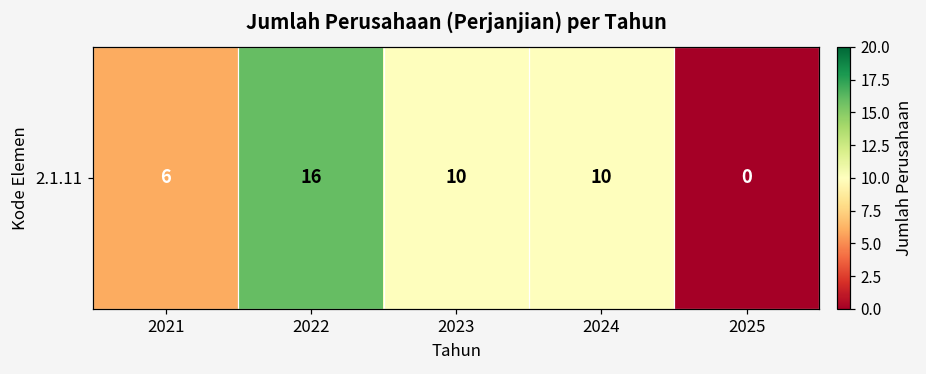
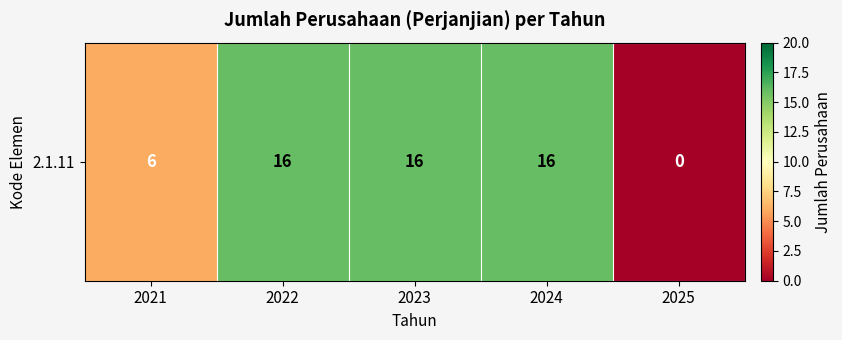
  {
    "2.1.11": {
      "2021": 6,
      "2022": 16,
-     "2023": 10,
-     "2024": 10,
+     "2023": 16,
+     "2024": 16,
      "2025": 0
    }
  }
